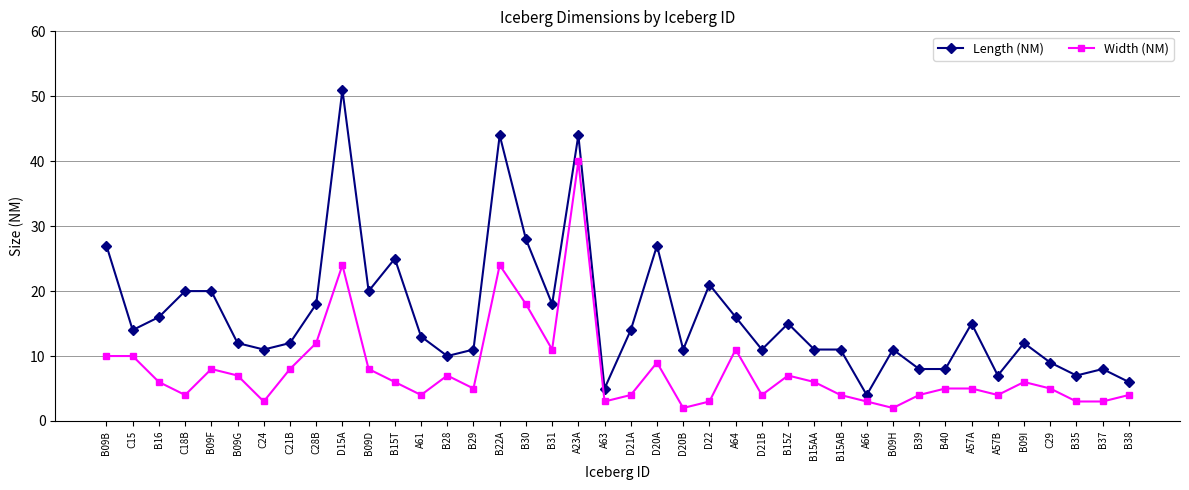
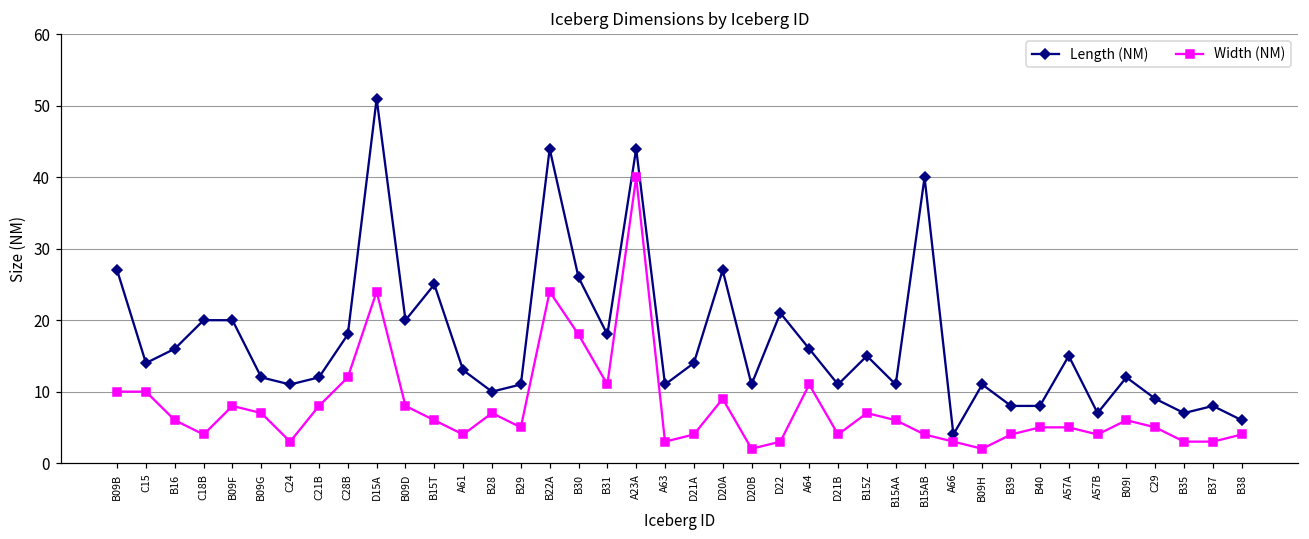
  {
    "Length (NM)": {
      "B09B": 27,
      "C15": 14,
      "B16": 16,
      "C18B": 20,
      "B09F": 20,
      "B09G": 12,
      "C24": 11,
      "C21B": 12,
      "C28B": 18,
      "D15A": 51,
      "B09D": 20,
      "B15T": 25,
      "A61": 13,
      "B28": 10,
      "B29": 11,
      "B22A": 44,
-     "B30": 28,
+     "B30": 26,
      "B31": 18,
      "A23A": 44,
-     "A63": 5,
+     "A63": 11,
      "D21A": 14,
      "D20A": 27,
      "D20B": 11,
      "D22": 21,
      "A64": 16,
      "D21B": 11,
      "B15Z": 15,
      "B15AA": 11,
-     "B15AB": 11,
+     "B15AB": 40,
      "A66": 4,
      "B09H": 11,
      "B39": 8,
      "B40": 8,
      "A57A": 15,
      "A57B": 7,
      "B09I": 12,
      "C29": 9,
      "B35": 7,
      "B37": 8,
      "B38": 6
    },
    "Width (NM)": {
      "B09B": 10,
      "C15": 10,
      "B16": 6,
      "C18B": 4,
      "B09F": 8,
      "B09G": 7,
      "C24": 3,
      "C21B": 8,
      "C28B": 12,
      "D15A": 24,
      "B09D": 8,
      "B15T": 6,
      "A61": 4,
      "B28": 7,
      "B29": 5,
      "B22A": 24,
      "B30": 18,
      "B31": 11,
      "A23A": 40,
      "A63": 3,
      "D21A": 4,
      "D20A": 9,
      "D20B": 2,
      "D22": 3,
      "A64": 11,
      "D21B": 4,
      "B15Z": 7,
      "B15AA": 6,
      "B15AB": 4,
      "A66": 3,
      "B09H": 2,
      "B39": 4,
      "B40": 5,
      "A57A": 5,
      "A57B": 4,
      "B09I": 6,
      "C29": 5,
      "B35": 3,
      "B37": 3,
      "B38": 4
    }
  }
